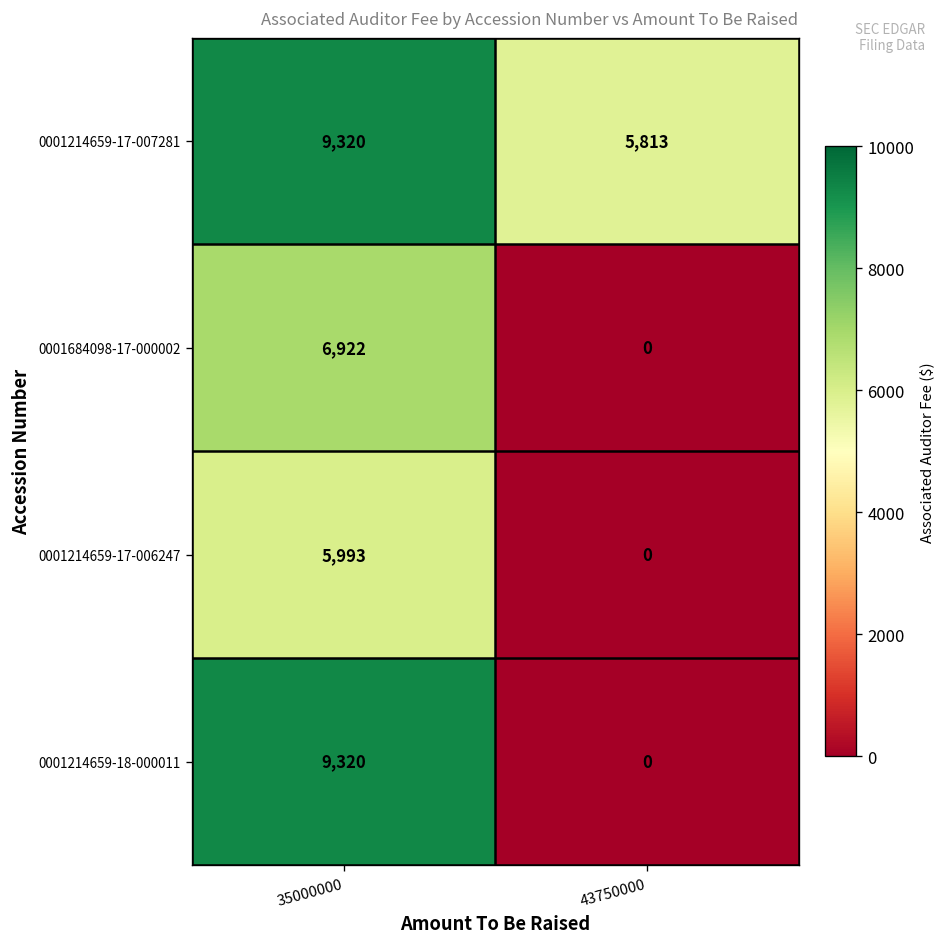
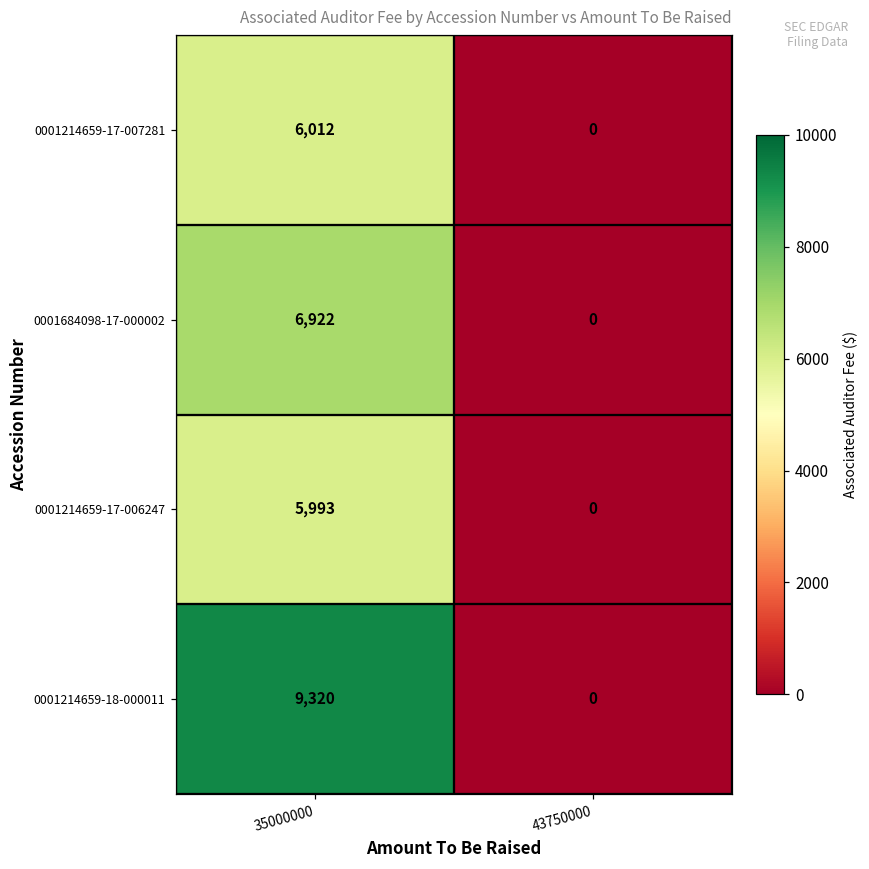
  {
    "0001214659-17-007281": {
-     "35000000": "9,320",
-     "43750000": "5,813"
+     "35000000": "6,012",
+     "43750000": "0"
    },
    "0001684098-17-000002": {
      "35000000": "6,922",
      "43750000": "0"
    },
    "0001214659-17-006247": {
      "35000000": "5,993",
      "43750000": "0"
    },
    "0001214659-18-000011": {
      "35000000": "9,320",
      "43750000": "0"
    }
  }
